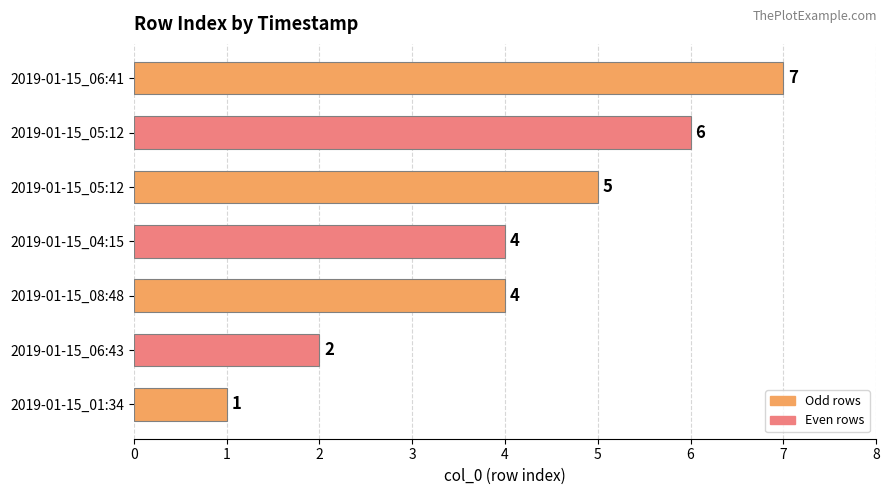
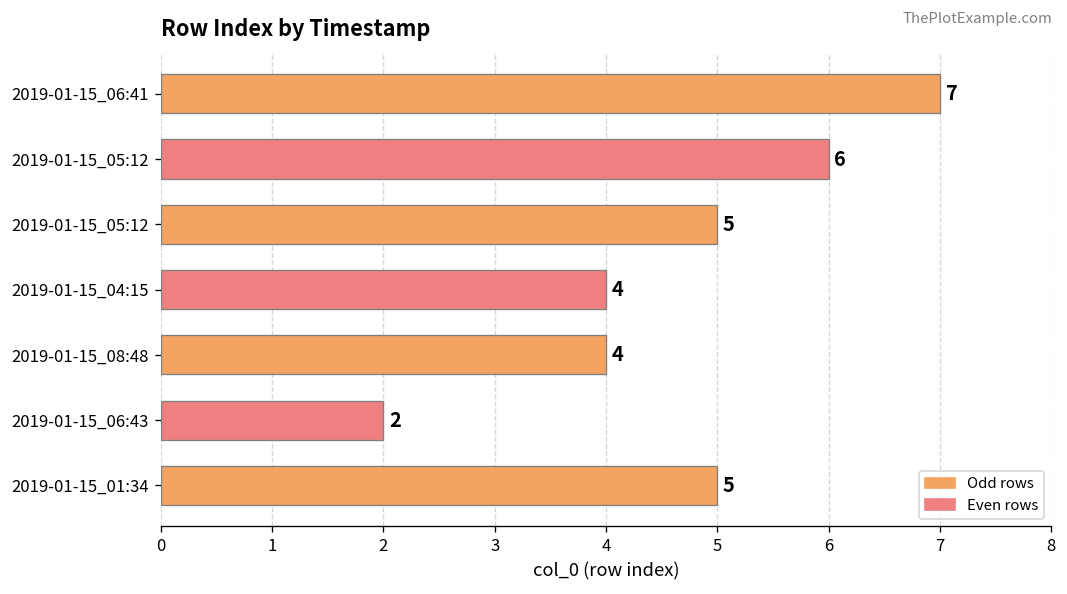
  {
    "2019-01-15_06:41": 7,
    "2019-01-15_04:15": 4,
    "2019-01-15_08:48": 4,
    "2019-01-15_06:43": 2,
-   "2019-01-15_01:34": 1
+   "2019-01-15_01:34": 5
  }
